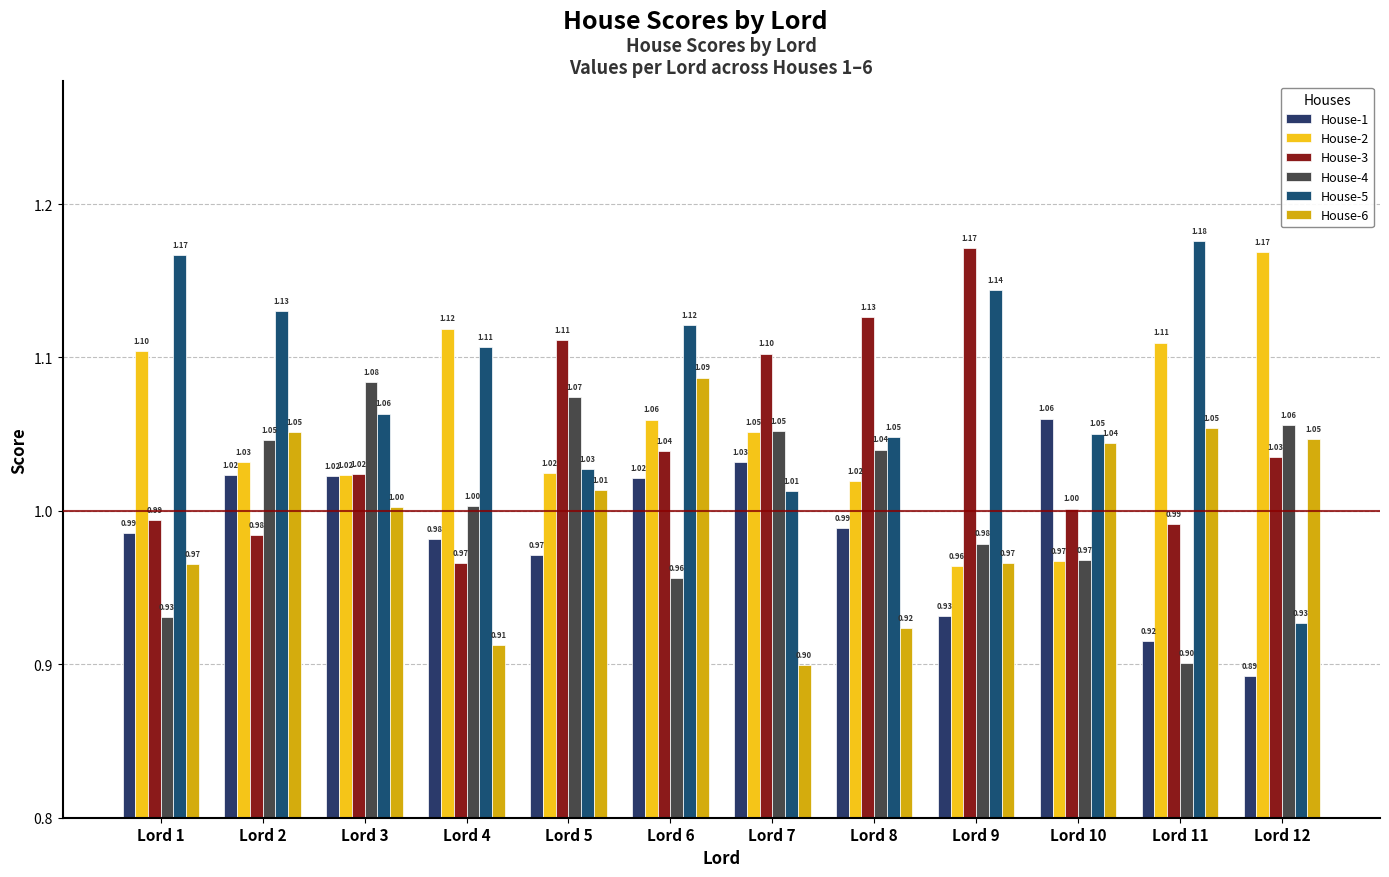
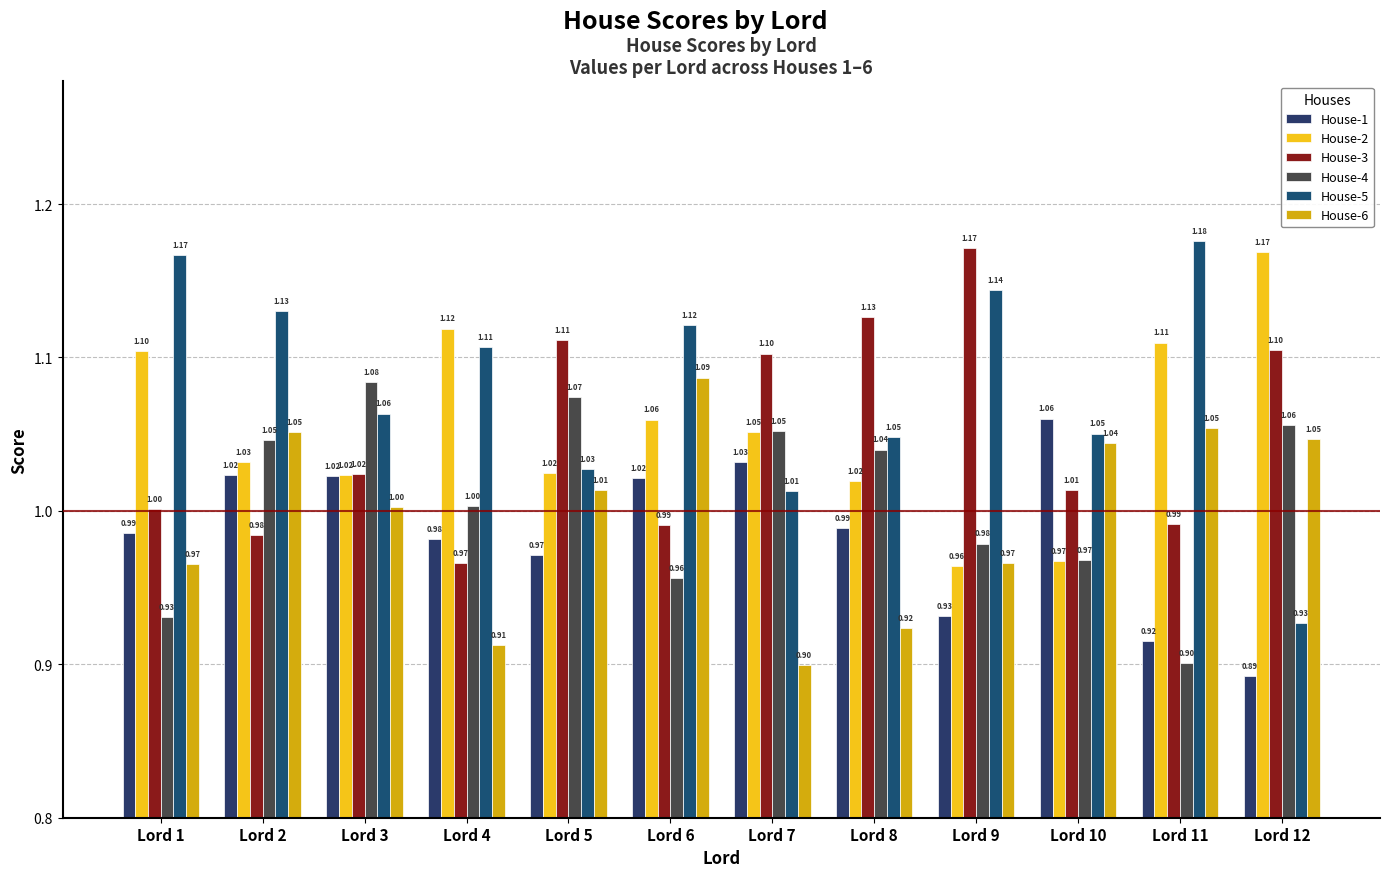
  {
    "House-3": {
-     "Lord 1": 0.99,
+     "Lord 1": 1.00,
      "Lord 2": 0.98,
      "Lord 4": 0.97,
      "Lord 5": 1.11,
-     "Lord 6": 1.04,
+     "Lord 6": 0.99,
      "Lord 7": 1.10,
      "Lord 8": 1.13,
      "Lord 9": 1.17,
-     "Lord 10": 1.00,
+     "Lord 10": 1.01,
      "Lord 11": 0.99,
-     "Lord 12": 1.03
+     "Lord 12": 1.10
    }
  }
